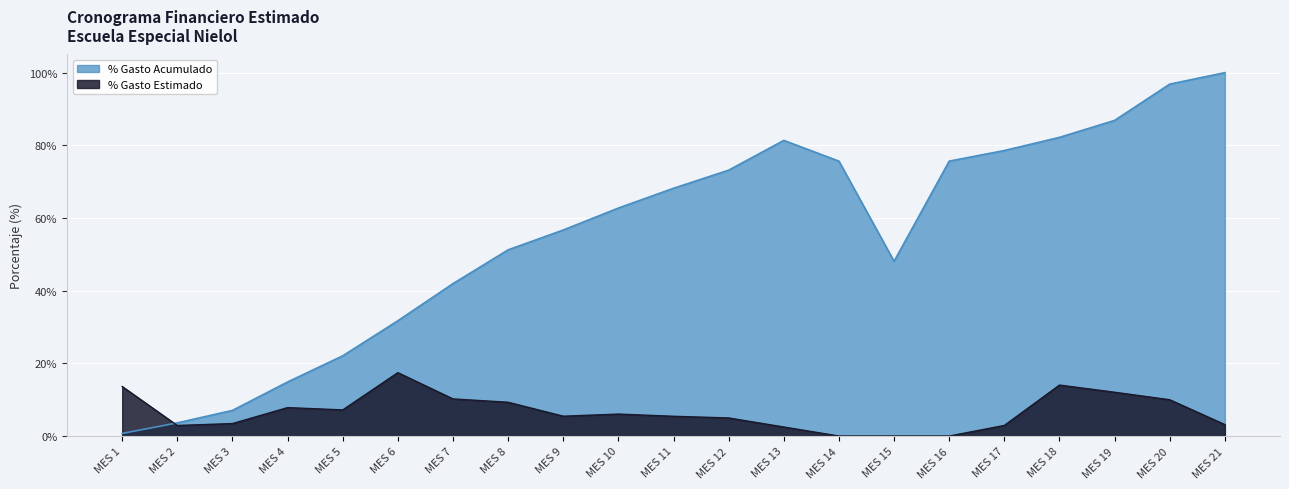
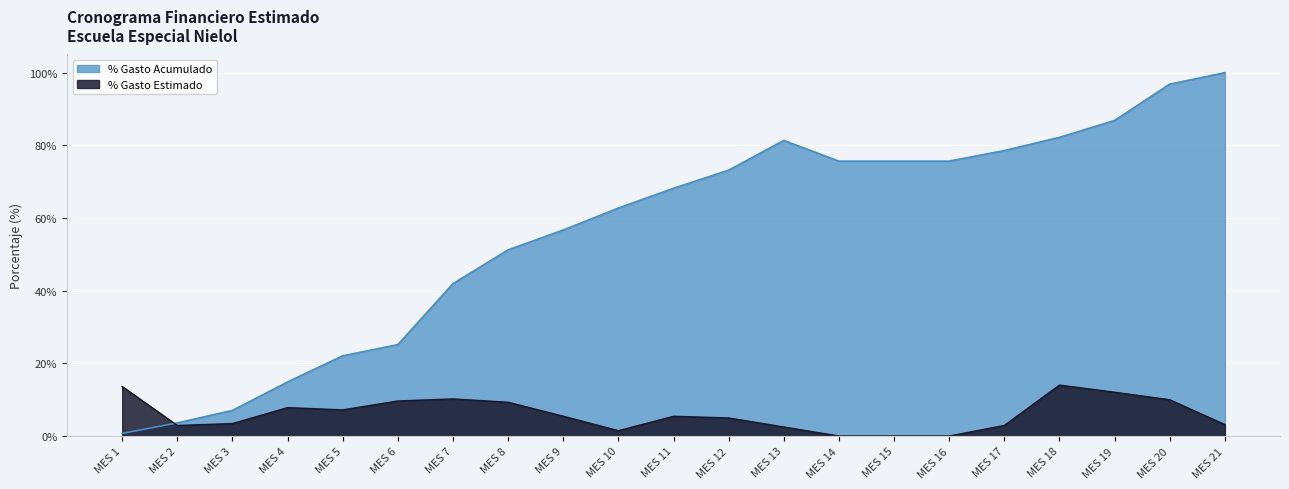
  {
    "% Gasto Acumulado": {
      "MES 1": "1%",
      "MES 2": "4%",
      "MES 3": "7%",
      "MES 4": "15%",
      "MES 5": "22%",
-     "MES 6": "32%",
+     "MES 6": "25%",
      "MES 7": "42%",
      "MES 8": "51%",
      "MES 9": "57%",
      "MES 10": "63%",
      "MES 11": "68%",
      "MES 12": "73%",
      "MES 13": "81%",
      "MES 14": "76%",
-     "MES 15": "48%",
+     "MES 15": "76%",
      "MES 16": "76%",
      "MES 17": "79%",
      "MES 18": "82%",
      "MES 19": "87%",
      "MES 20": "97%",
      "MES 21": "100%"
    },
    "% Gasto Estimado": {
      "MES 1": "14%",
      "MES 2": "3%",
      "MES 3": "3%",
      "MES 4": "8%",
      "MES 5": "7%",
-     "MES 6": "17%",
+     "MES 6": "10%",
      "MES 7": "10%",
      "MES 8": "9%",
      "MES 9": "5%",
-     "MES 10": "6%",
+     "MES 10": "1%",
      "MES 11": "5%",
      "MES 12": "5%",
      "MES 13": "2%",
      "MES 14": "0%",
      "MES 15": "0%",
      "MES 16": "0%",
      "MES 17": "3%",
      "MES 18": "14%",
      "MES 19": "12%",
      "MES 20": "10%",
      "MES 21": "3%"
    }
  }
